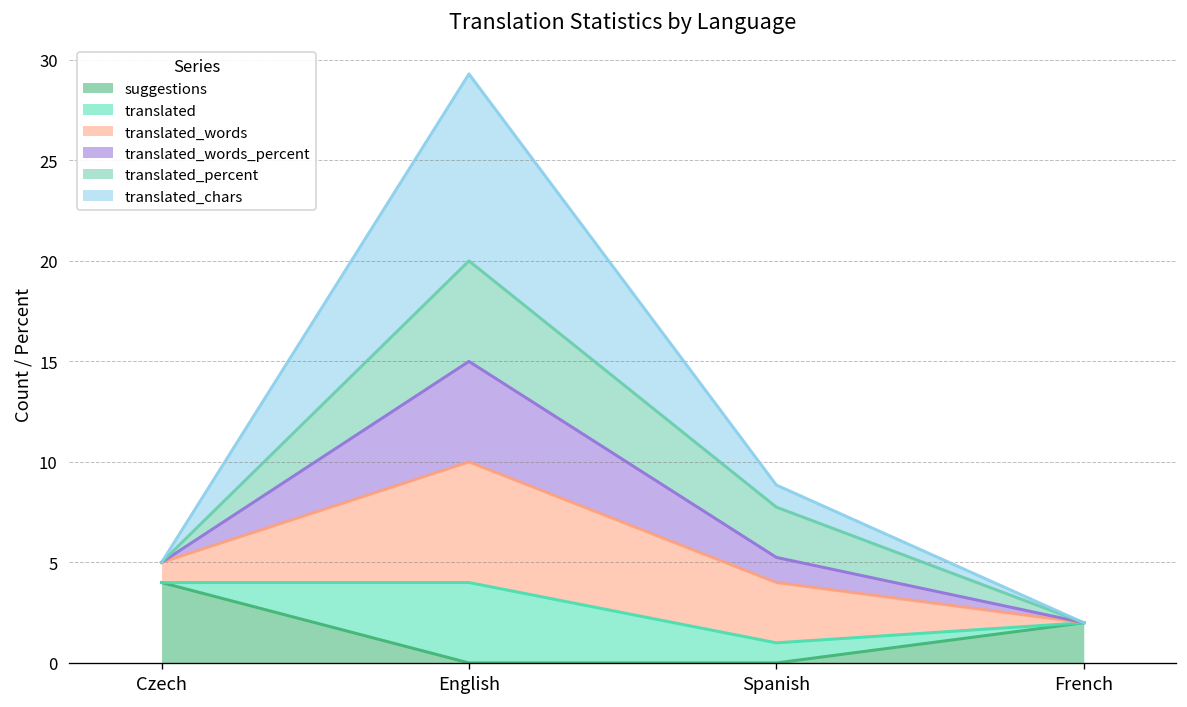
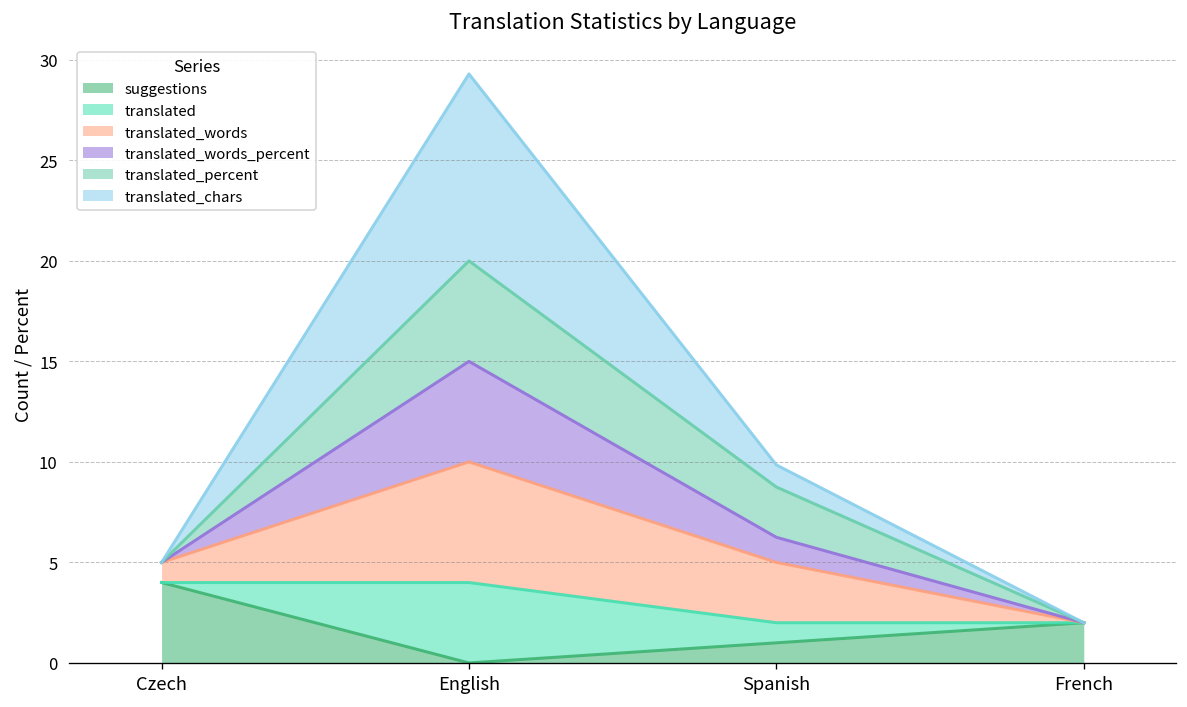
  {
    "suggestions": {
      "English": 0,
-     "Spanish": 0
+     "Spanish": 1
    },
    "translated_words": {
      "English": 6,
      "Spanish": 3
    },
    "translated_words_percent": {
      "English": 5,
      "Spanish": 1.3
    },
    "translated_chars": {
      "English": 9.3,
      "Spanish": 1
    }
  }
